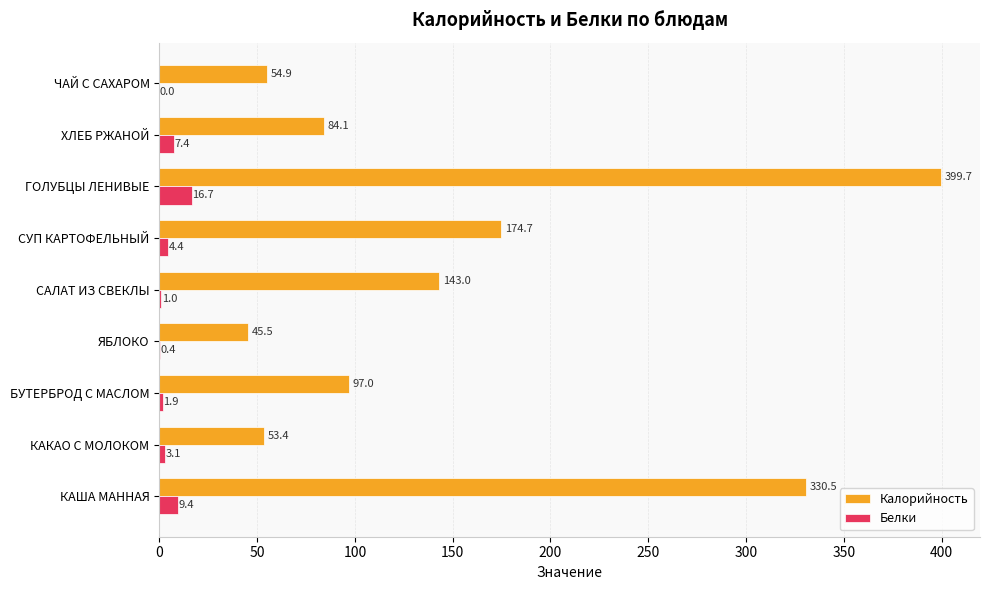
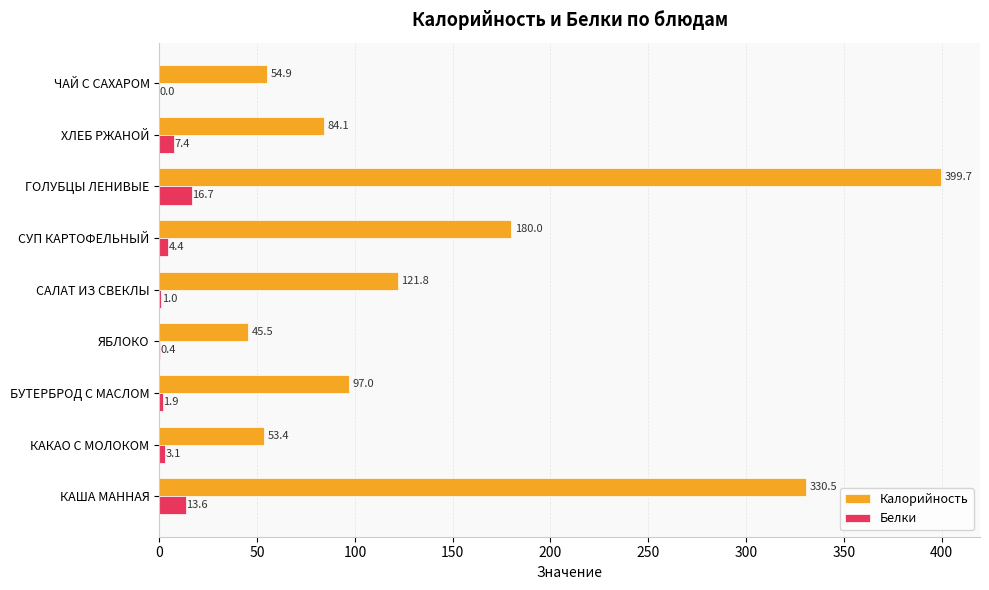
  {
    "Калорийность": {
      "ЧАЙ С САХАРОМ": 54.9,
      "ХЛЕБ РЖАНОЙ": 84.1,
      "ГОЛУБЦЫ ЛЕНИВЫЕ": 399.7,
-     "СУП КАРТОФЕЛЬНЫЙ": 174.7,
-     "САЛАТ ИЗ СВЕКЛЫ": 143.0,
+     "СУП КАРТОФЕЛЬНЫЙ": 180.0,
+     "САЛАТ ИЗ СВЕКЛЫ": 121.8,
      "ЯБЛОКО": 45.5,
      "БУТЕРБРОД С МАСЛОМ": 97.0,
      "КАКАО С МОЛОКОМ": 53.4,
      "КАША МАННАЯ": 330.5
    },
    "Белки": {
      "ЧАЙ С САХАРОМ": 0.0,
      "ХЛЕБ РЖАНОЙ": 7.4,
      "ГОЛУБЦЫ ЛЕНИВЫЕ": 16.7,
      "СУП КАРТОФЕЛЬНЫЙ": 4.4,
      "САЛАТ ИЗ СВЕКЛЫ": 1.0,
      "ЯБЛОКО": 0.4,
      "БУТЕРБРОД С МАСЛОМ": 1.9,
      "КАКАО С МОЛОКОМ": 3.1,
-     "КАША МАННАЯ": 9.4
+     "КАША МАННАЯ": 13.6
    }
  }
